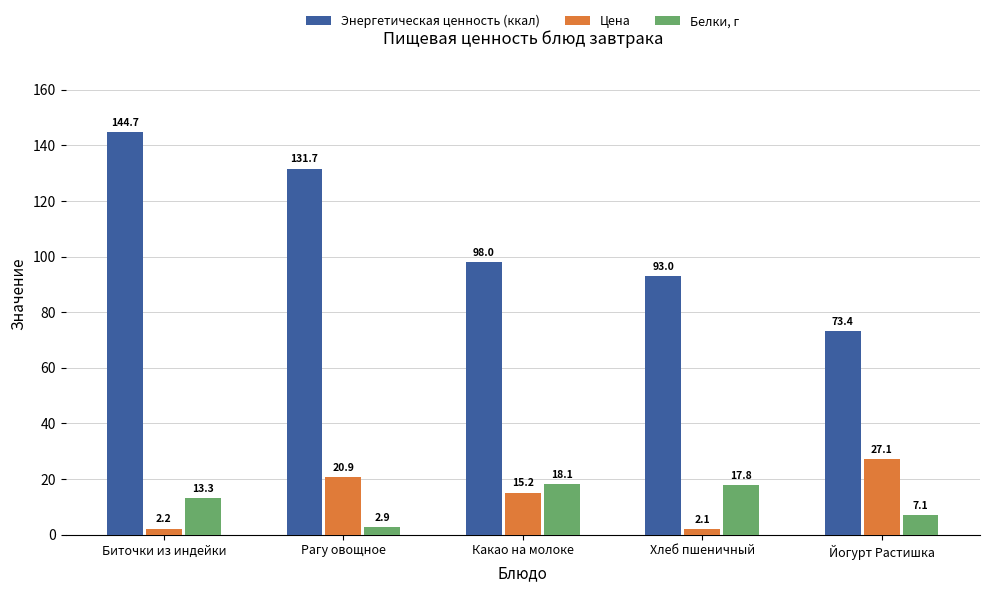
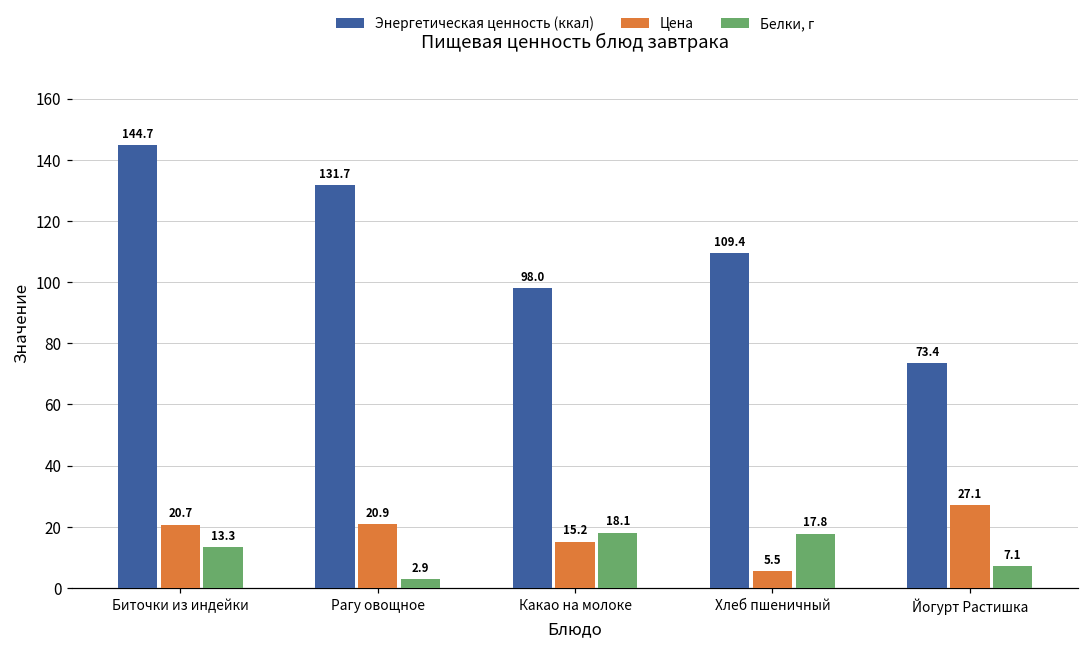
  {
    "Энергетическая ценность (ккал)": {
      "Биточки из индейки": 144.7,
      "Рагу овощное": 131.7,
      "Какао на молоке": 98.0,
-     "Хлеб пшеничный": 93.0,
+     "Хлеб пшеничный": 109.4,
      "Йогурт Растишка": 73.4
    },
    "Цена": {
-     "Биточки из индейки": 2.2,
+     "Биточки из индейки": 20.7,
      "Рагу овощное": 20.9,
      "Какао на молоке": 15.2,
-     "Хлеб пшеничный": 2.1,
+     "Хлеб пшеничный": 5.5,
      "Йогурт Растишка": 27.1
    },
    "Белки, г": {
      "Биточки из индейки": 13.3,
      "Рагу овощное": 2.9,
      "Какао на молоке": 18.1,
      "Хлеб пшеничный": 17.8,
      "Йогурт Растишка": 7.1
    }
  }
